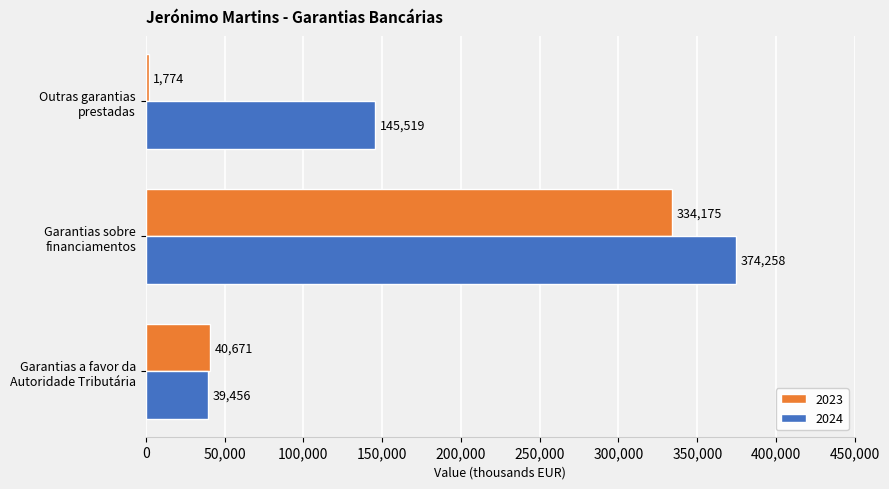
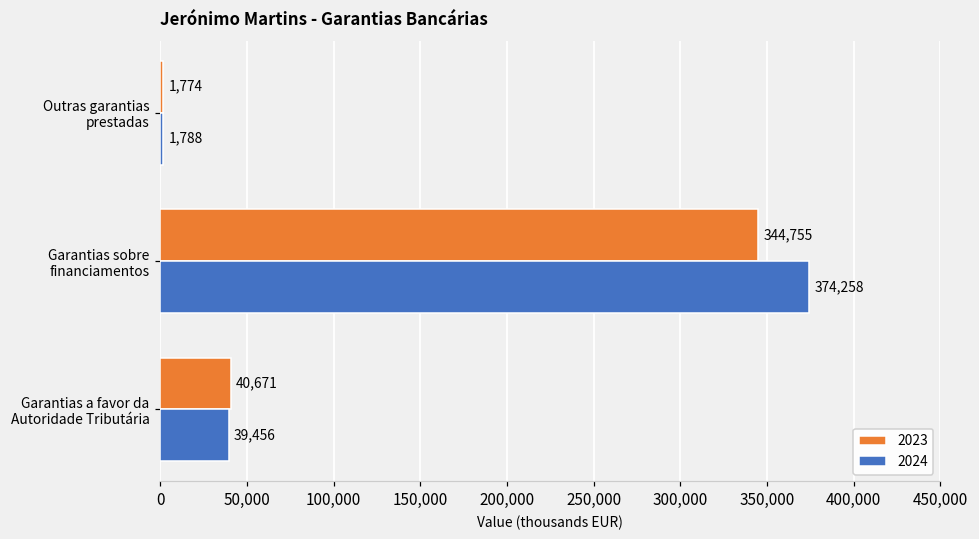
  {
    "2023": {
      "Outras garantias prestadas": "1,774",
-     "Garantias sobre financiamentos": "334,175",
+     "Garantias sobre financiamentos": "344,755",
      "Garantias a favor da Autoridade Tributária": "40,671"
    },
    "2024": {
-     "Outras garantias prestadas": "145,519",
+     "Outras garantias prestadas": "1,788",
      "Garantias sobre financiamentos": "374,258",
      "Garantias a favor da Autoridade Tributária": "39,456"
    }
  }
